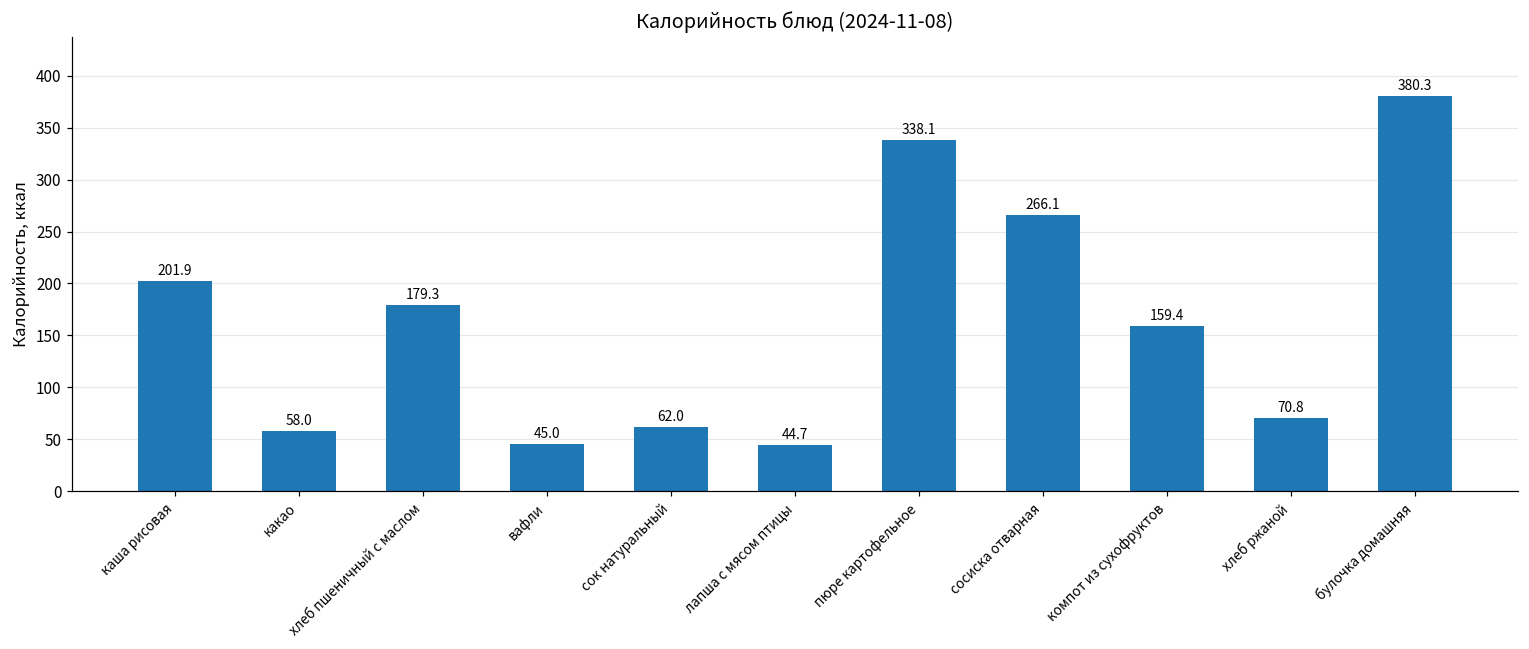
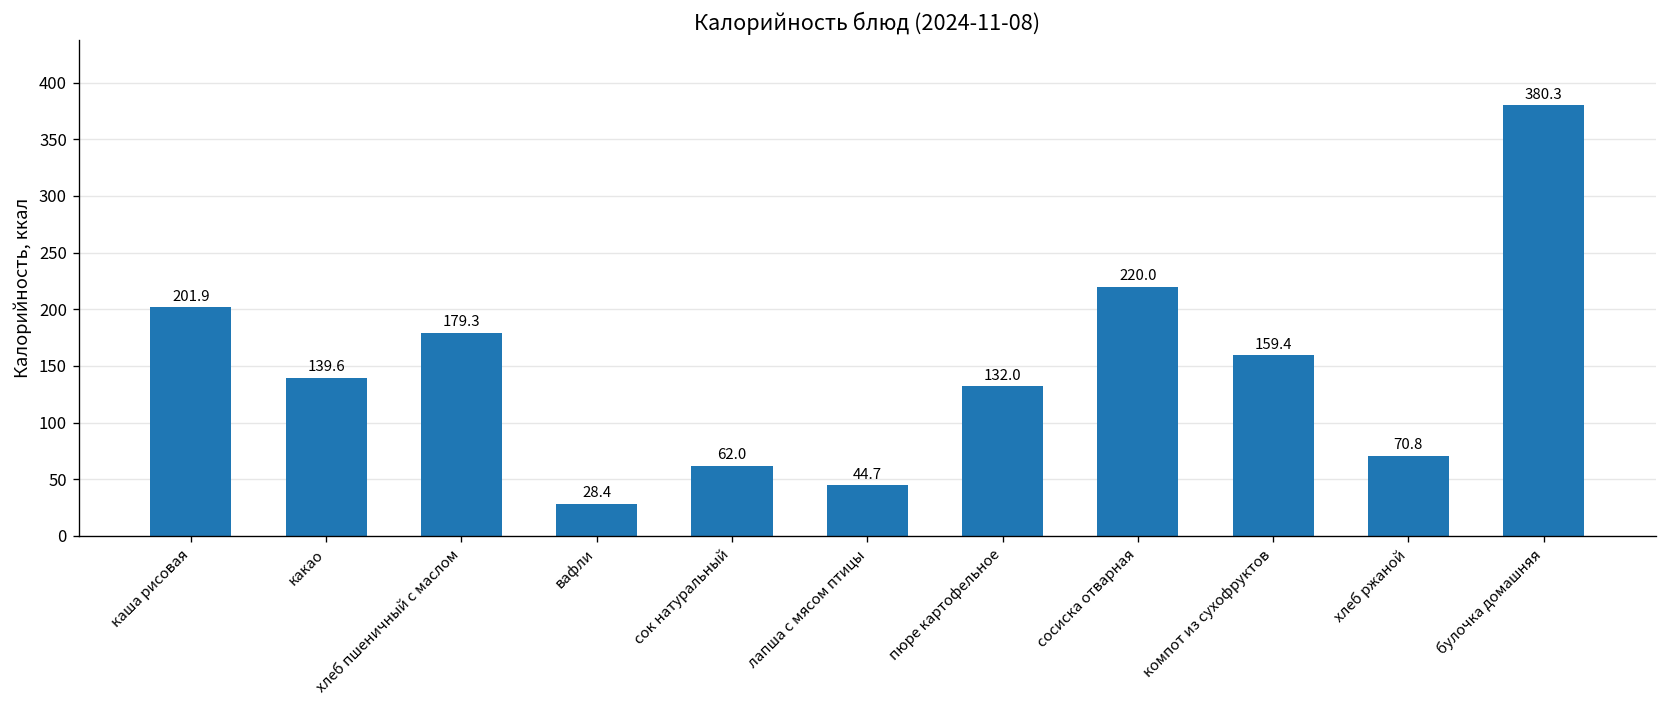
  {
    "каша рисовая": 201.9,
-   "какао": 58.0,
+   "какао": 139.6,
    "хлеб пшеничный с маслом": 179.3,
-   "вафли": 45.0,
+   "вафли": 28.4,
    "сок натуральный": 62.0,
    "лапша с мясом птицы": 44.7,
-   "пюре картофельное": 338.1,
-   "сосиска отварная": 266.1,
+   "пюре картофельное": 132.0,
+   "сосиска отварная": 220.0,
    "компот из сухофруктов": 159.4,
    "хлеб ржаной": 70.8,
    "булочка домашняя": 380.3
  }
